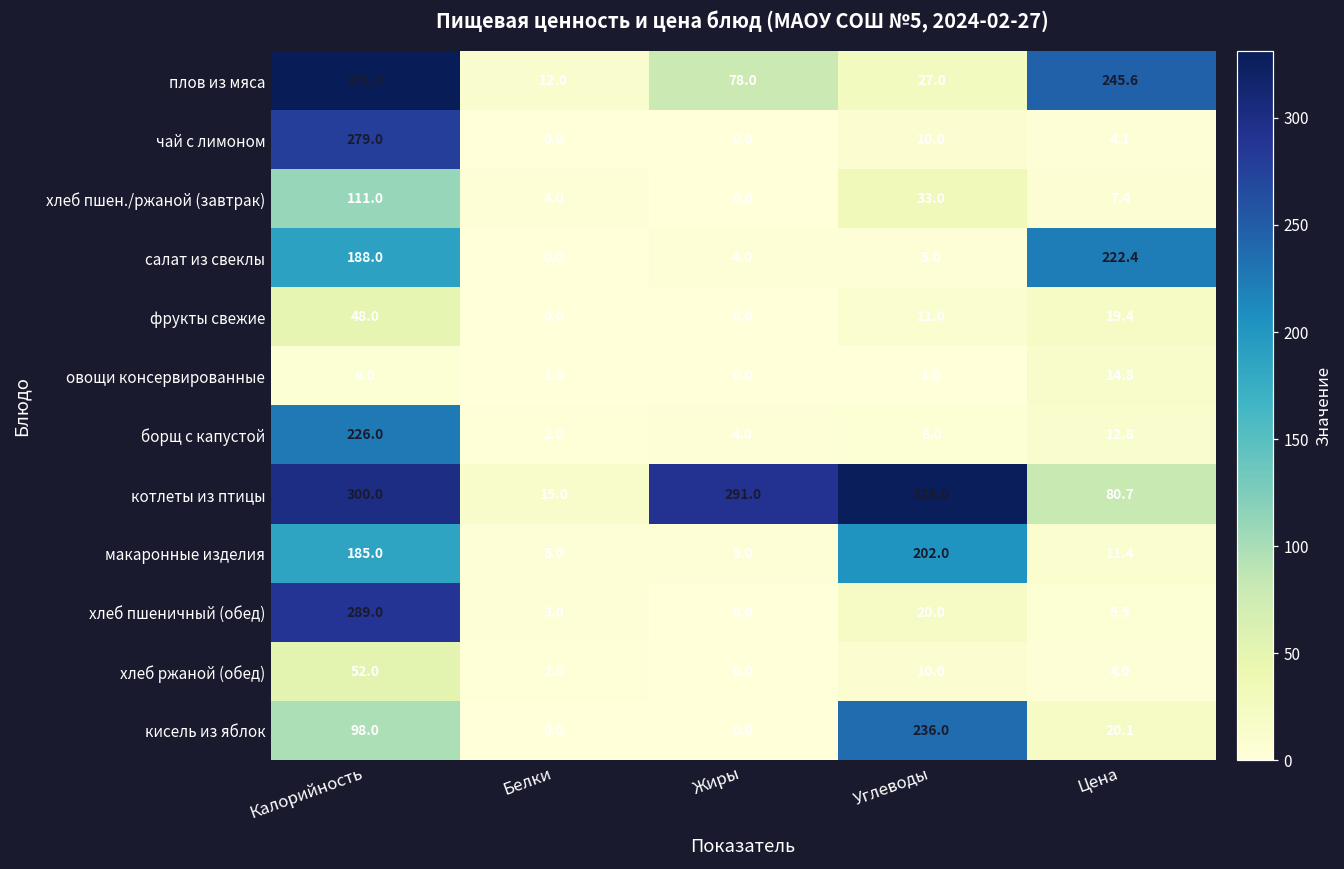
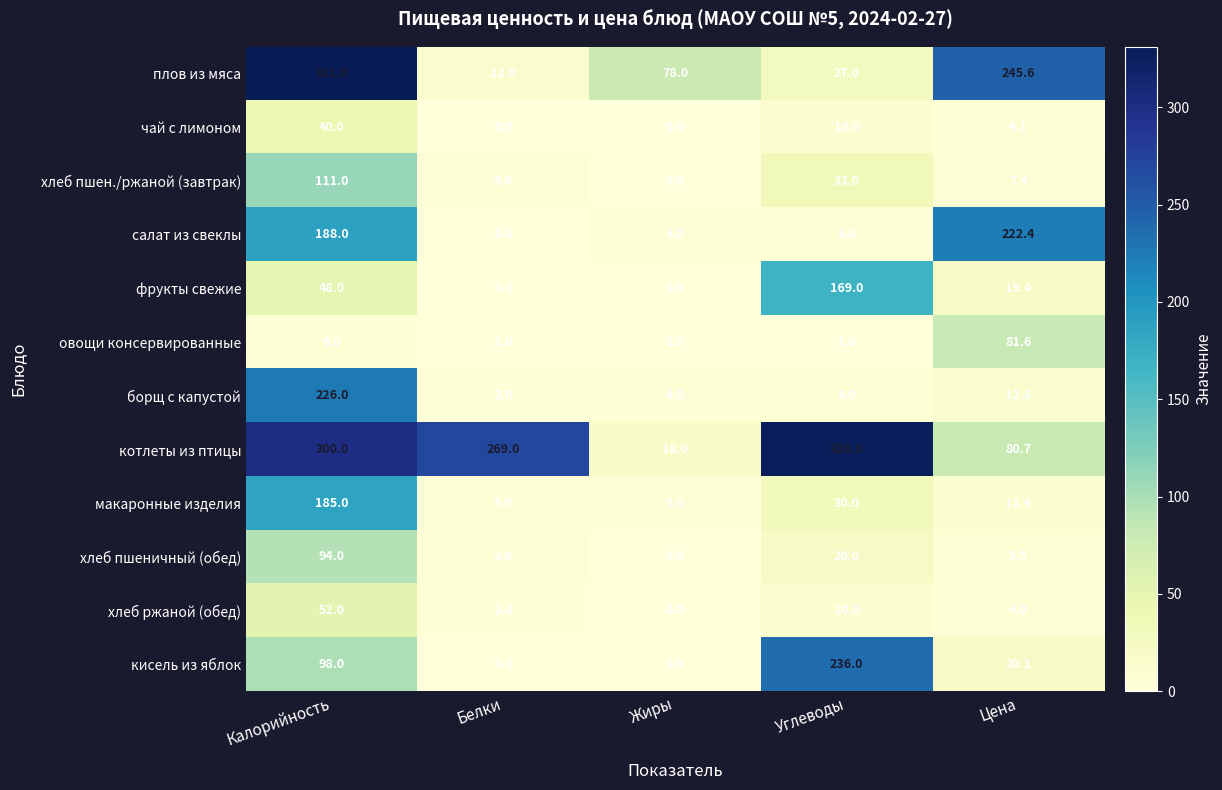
  {
    "плов из мяса": {
      "Белки": 12.0,
      "Жиры": 78.0,
      "Углеводы": 27.0,
      "Цена": 245.6
    },
    "чай с лимоном": {
-     "Калорийность": 279.0
+     "Калорийность": 40.0
    },
    "хлеб пшен./ржаной (завтрак)": {
      "Калорийность": 111.0,
      "Углеводы": 33.0
    },
    "салат из свеклы": {
      "Калорийность": 188.0,
      "Цена": 222.4
    },
    "фрукты свежие": {
      "Калорийность": 48.0,
-     "Углеводы": 11.0,
+     "Углеводы": 169.0,
      "Цена": 19.4
    },
    "овощи консервированные": {
-     "Цена": 14.8
+     "Цена": 81.6
    },
    "борщ с капустой": {
      "Калорийность": 226.0,
      "Цена": 12.8
    },
    "котлеты из птицы": {
      "Калорийность": 300.0,
-     "Белки": 15.0,
-     "Жиры": 291.0,
+     "Белки": 269.0,
+     "Жиры": 18.0,
      "Цена": 80.7
    },
    "макаронные изделия": {
      "Калорийность": 185.0,
-     "Углеводы": 202.0,
+     "Углеводы": 30.0,
      "Цена": 11.4
    },
    "хлеб пшеничный (обед)": {
-     "Калорийность": 289.0,
+     "Калорийность": 94.0,
      "Углеводы": 20.0
    },
    "хлеб ржаной (обед)": {
      "Калорийность": 52.0
    },
    "кисель из яблок": {
      "Калорийность": 98.0,
      "Углеводы": 236.0,
      "Цена": 20.1
    }
  }
